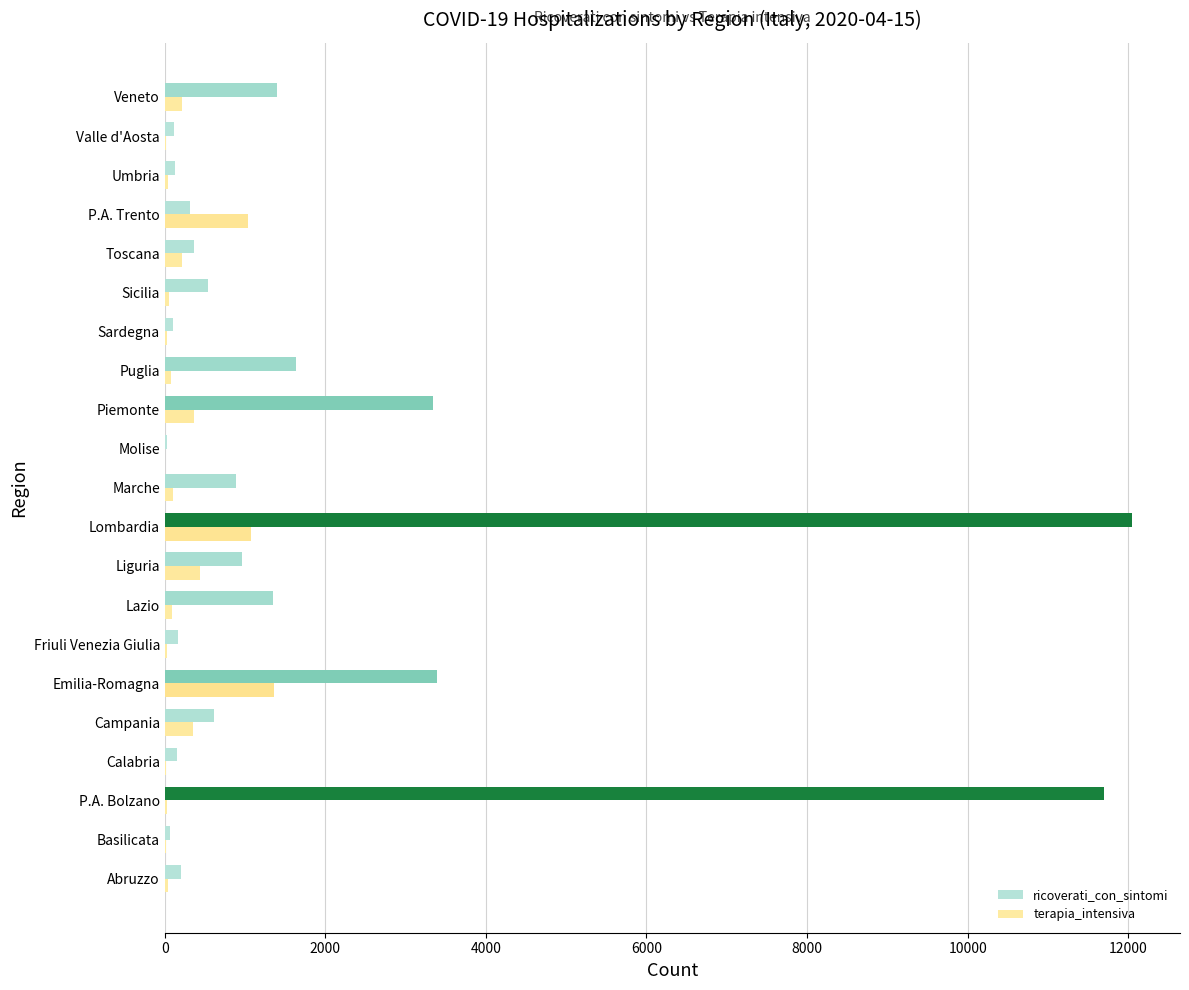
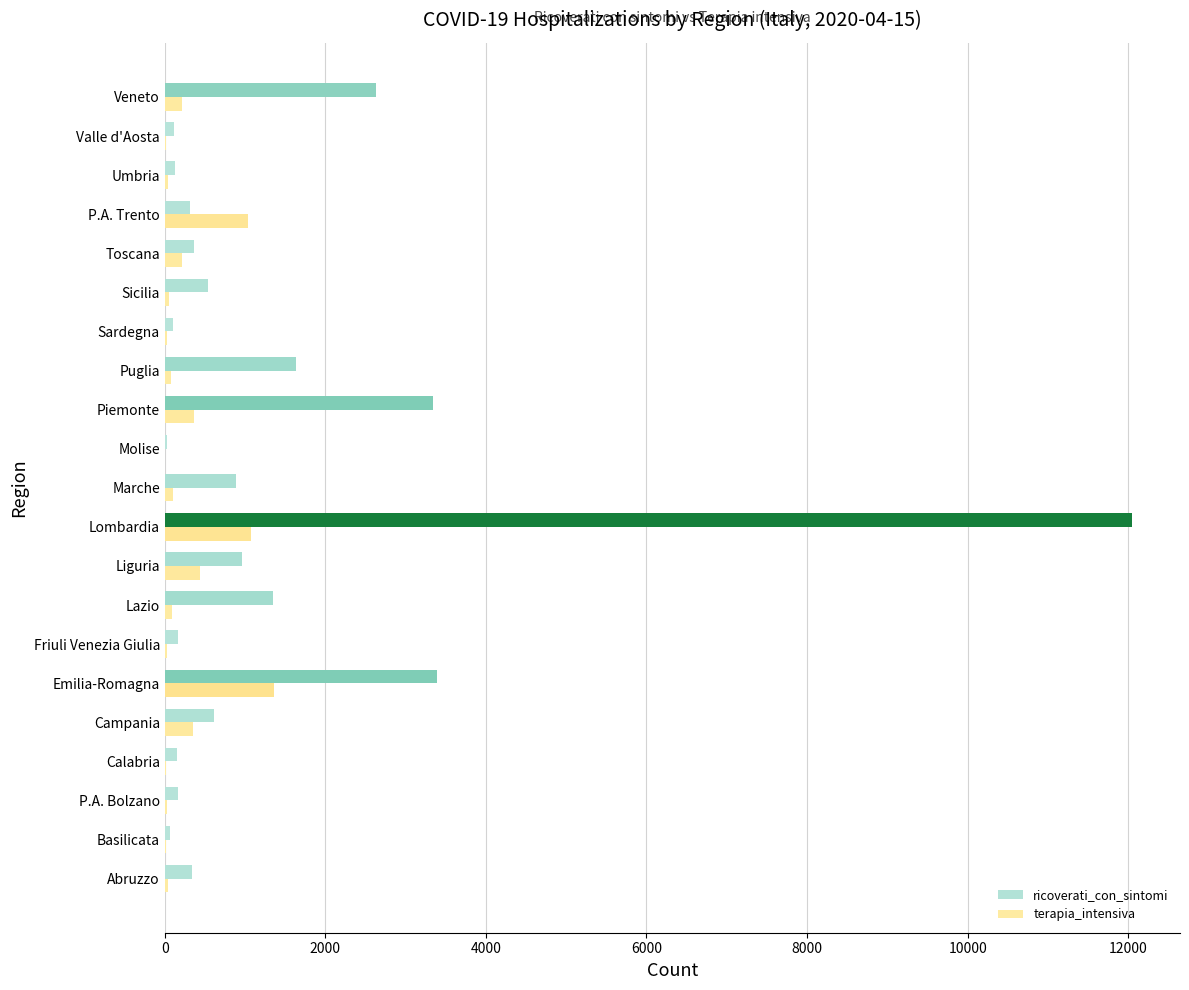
  {
    "ricoverati_con_sintomi": {
-     "Veneto": 1400,
+     "Veneto": 2600,
      "Valle d'Aosta": 100,
      "Umbria": 100,
      "P.A. Trento": 300,
      "Toscana": 400,
      "Sicilia": 500,
      "Sardegna": 100,
      "Puglia": 1600,
      "Piemonte": 3300,
      "Marche": 900,
      "Lombardia": 12000,
      "Liguria": 1000,
      "Lazio": 1300,
      "Friuli Venezia Giulia": 200,
      "Emilia-Romagna": 3400,
      "Campania": 600,
      "Calabria": 200,
-     "P.A. Bolzano": 11700,
+     "P.A. Bolzano": 200,
      "Basilicata": 100,
-     "Abruzzo": 200
+     "Abruzzo": 300
    },
    "terapia_intensiva": {
      "Veneto": 200,
      "Umbria": 0,
      "P.A. Trento": 1000,
      "Toscana": 200,
      "Sicilia": 0,
      "Puglia": 100,
      "Piemonte": 400,
      "Marche": 100,
      "Lombardia": 1100,
      "Liguria": 400,
      "Lazio": 100,
      "Emilia-Romagna": 1400,
      "Campania": 300,
      "P.A. Bolzano": 0,
      "Abruzzo": 0
    }
  }
